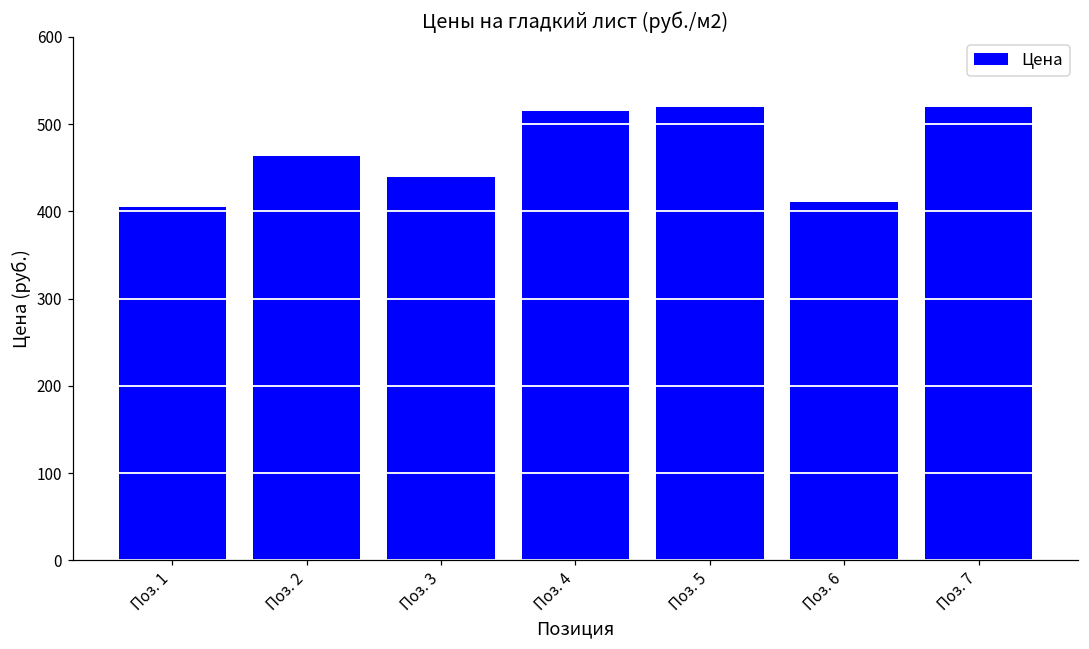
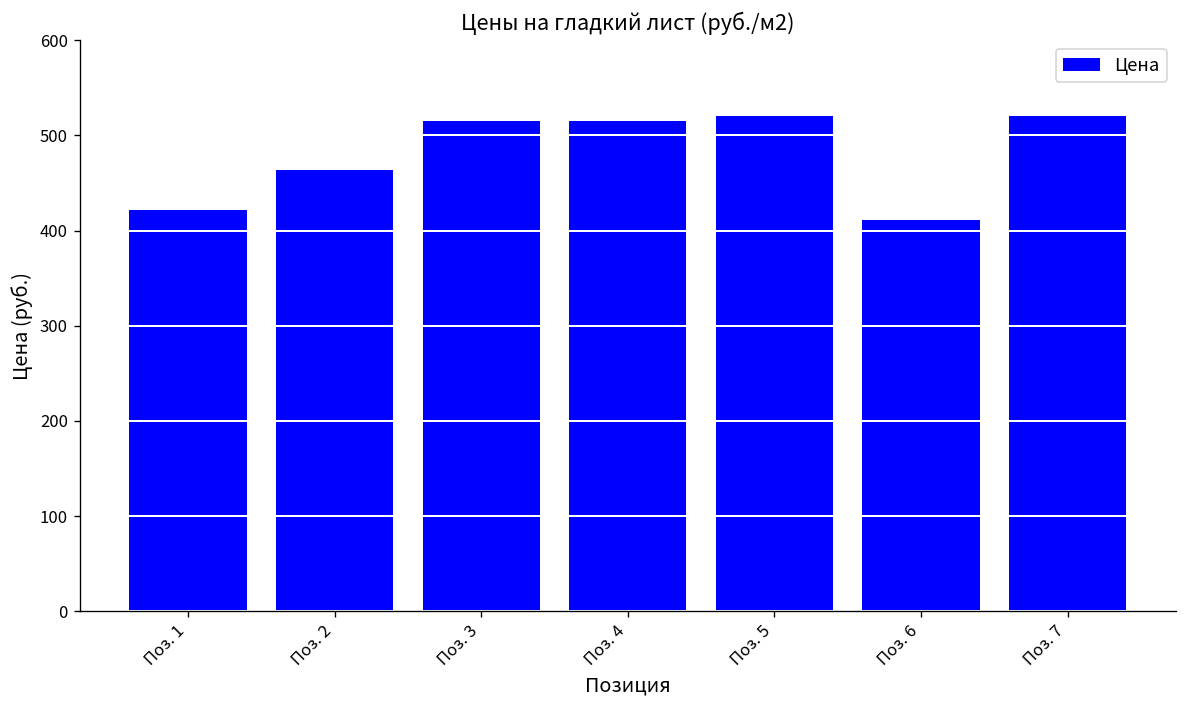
  {
-   "Поз. 1": 410,
+   "Поз. 1": 420,
    "Поз. 2": 460,
-   "Поз. 3": 440,
+   "Поз. 3": 520,
    "Поз. 4": 520,
    "Поз. 5": 520,
    "Поз. 6": 410,
    "Поз. 7": 520
  }
